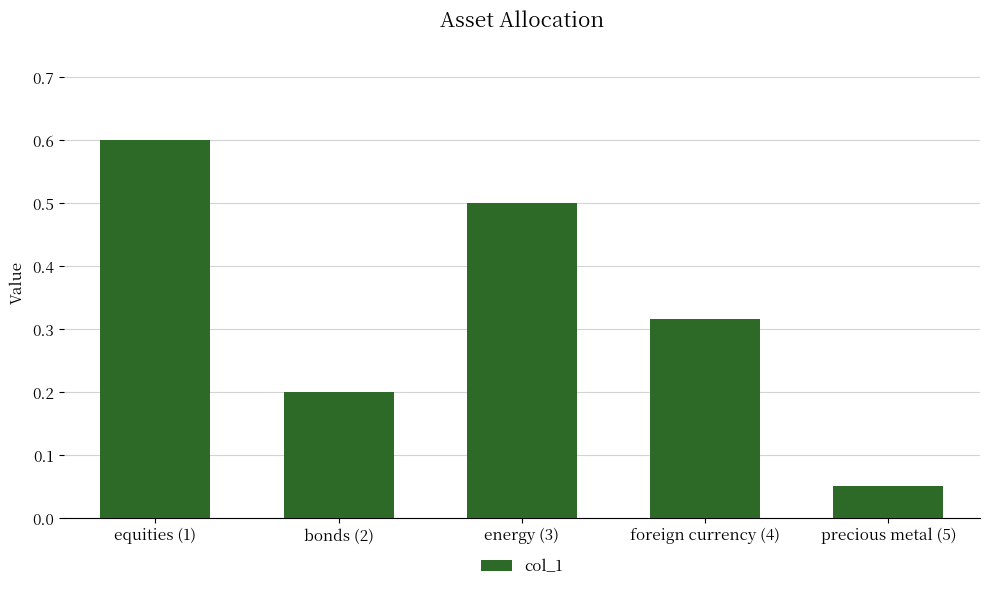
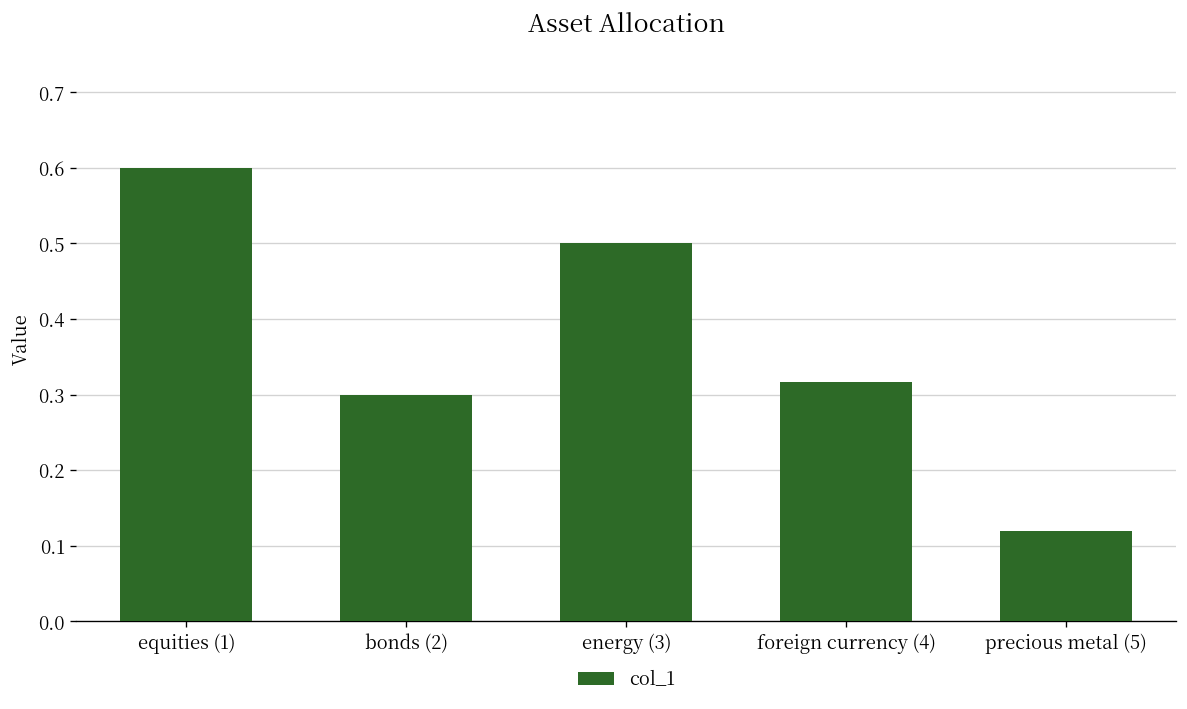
  {
    "equities (1)": 0.60,
-   "bonds (2)": 0.2,
+   "bonds (2)": 0.3,
    "energy (3)": 0.50,
    "foreign currency (4)": 0.32,
-   "precious metal (5)": 0.05
+   "precious metal (5)": 0.12
  }
